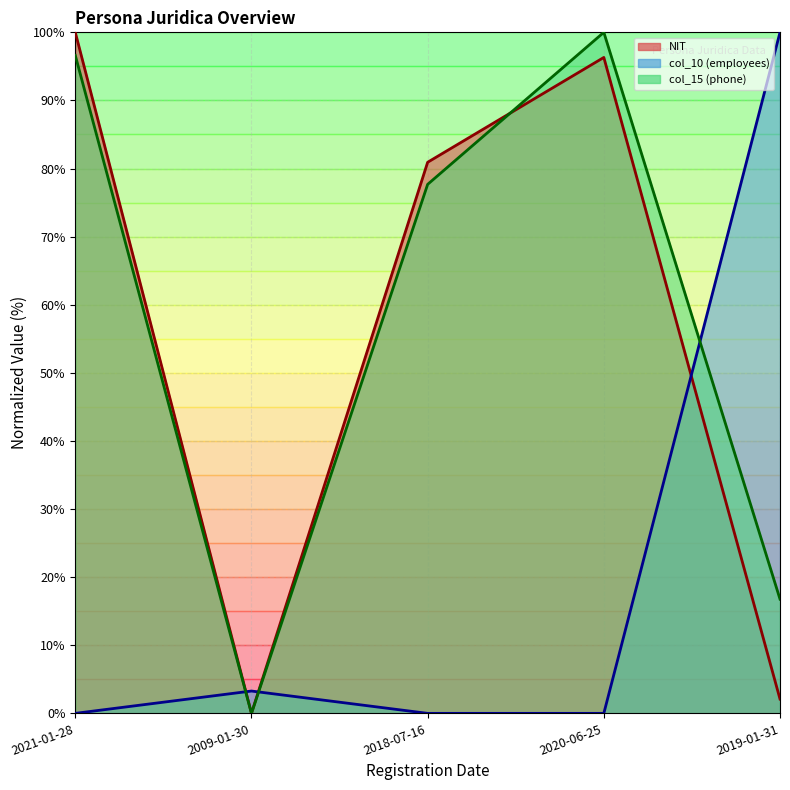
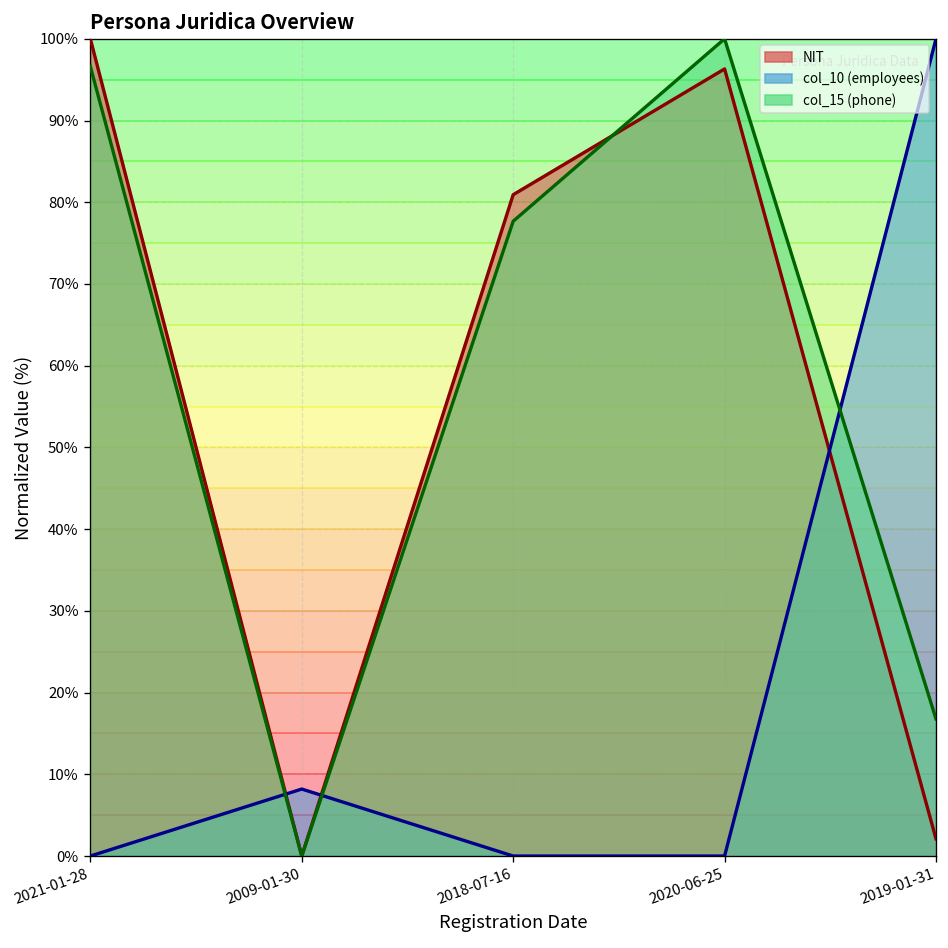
  {
    "NIT": {
      "2021-01-28": "100%",
      "2018-07-16": "81%",
      "2020-06-25": "96%",
      "2019-01-31": "2%"
    },
    "col_10 (employees)": {
      "2021-01-28": "0%",
-     "2009-01-30": "3%",
+     "2009-01-30": "8%",
      "2018-07-16": "0%",
      "2020-06-25": "0%",
      "2019-01-31": "100%"
    },
    "col_15 (phone)": {
      "2021-01-28": "97%",
      "2018-07-16": "78%",
      "2020-06-25": "100%",
      "2019-01-31": "17%"
    }
  }
